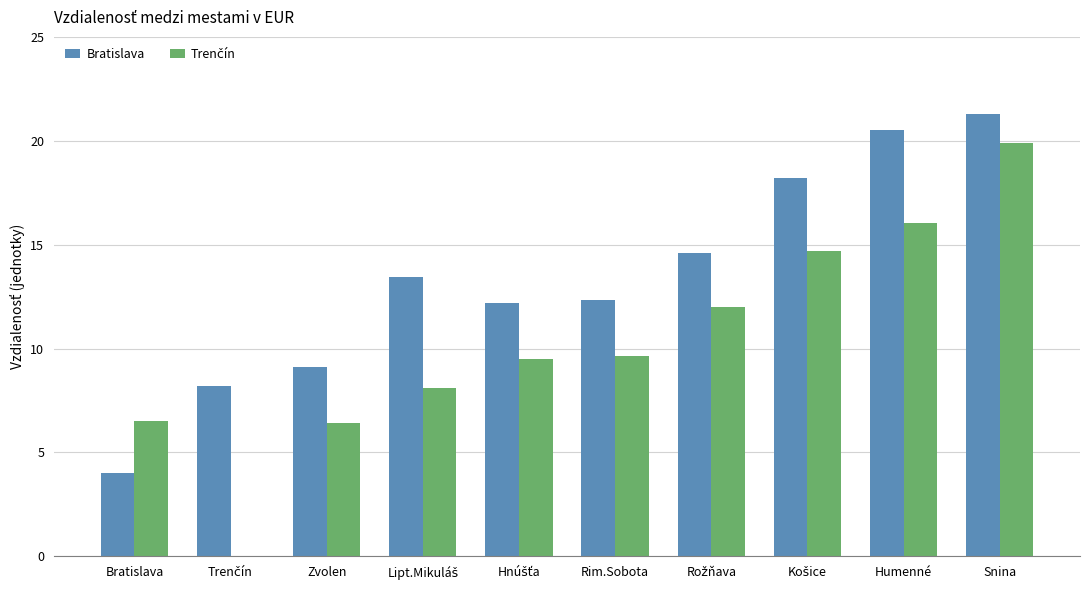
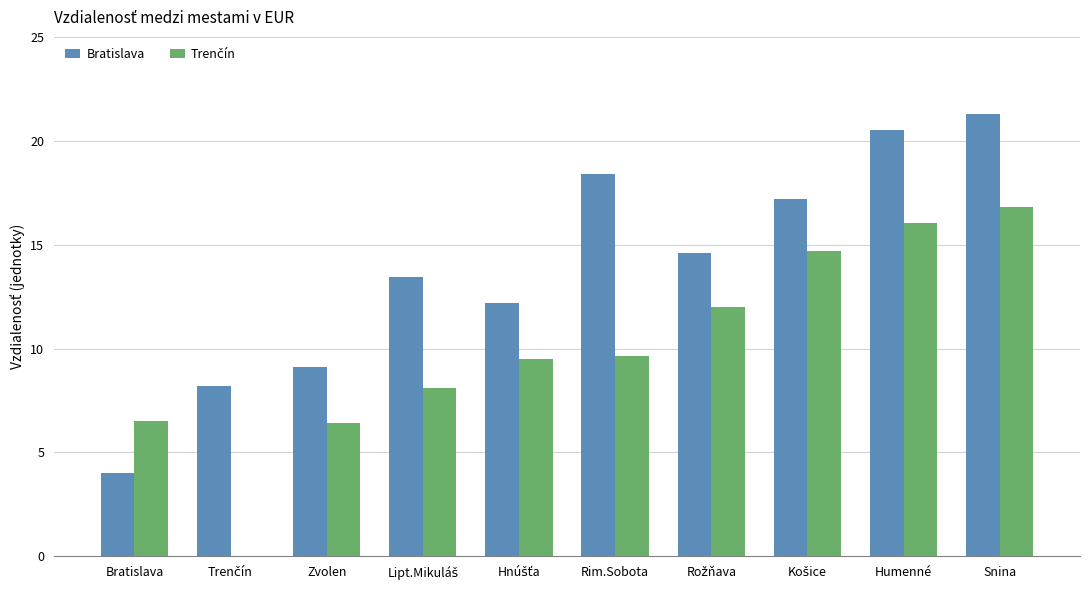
  {
    "Bratislava": {
      "Bratislava": 4.0,
      "Trenčín": 8.2,
      "Zvolen": 9.1,
      "Lipt.Mikuláš": 13.5,
      "Hnúšťa": 12.2,
-     "Rim.Sobota": 12.3,
+     "Rim.Sobota": 18.4,
      "Rožňava": 14.6,
-     "Košice": 18.2,
+     "Košice": 17.2,
      "Humenné": 20.5,
      "Snina": 21.3
    },
    "Trenčín": {
      "Bratislava": 6.5,
      "Trenčín": 0.0,
      "Zvolen": 6.4,
      "Lipt.Mikuláš": 8.1,
      "Hnúšťa": 9.5,
      "Rim.Sobota": 9.7,
      "Rožňava": 12.0,
      "Košice": 14.7,
      "Humenné": 16.0,
-     "Snina": 19.9
+     "Snina": 16.8
    }
  }
